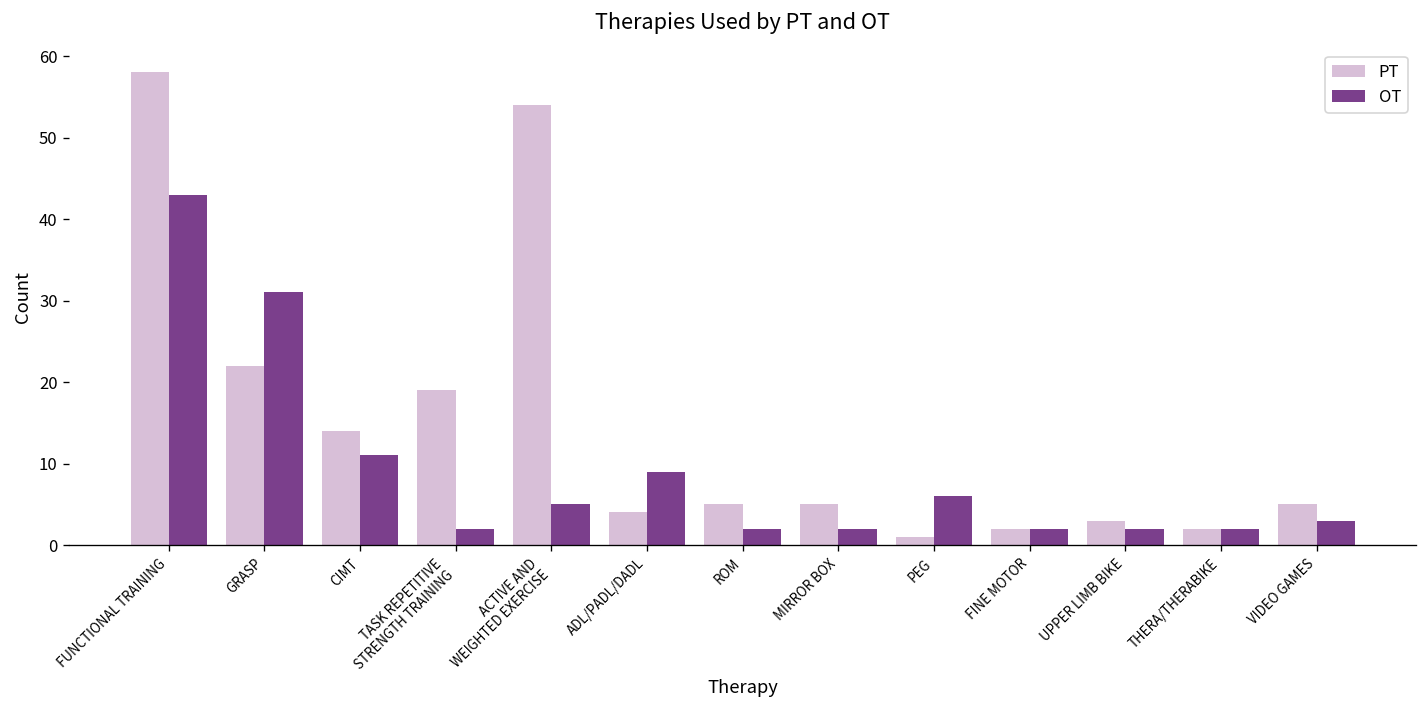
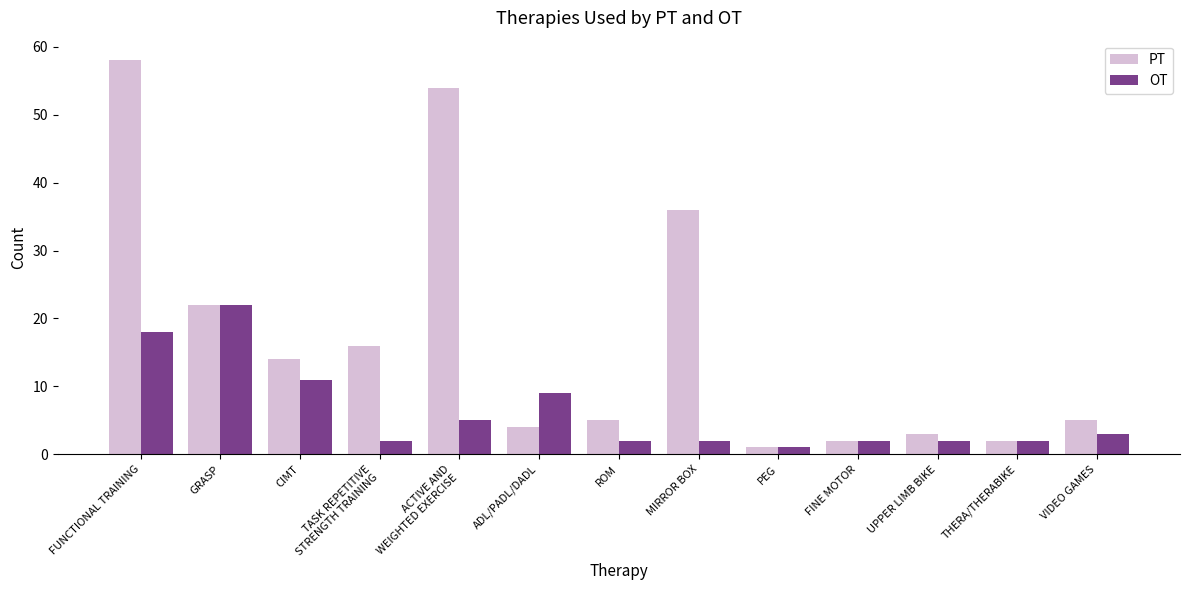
  {
    "PT": {
      "FUNCTIONAL TRAINING": 58,
      "GRASP": 22,
      "CIMT": 14,
-     "TASK REPETITIVE STRENGTH TRAINING": 19,
+     "TASK REPETITIVE STRENGTH TRAINING": 16,
      "ACTIVE AND WEIGHTED EXERCISE": 54,
      "ADL/PADL/DADL": 4,
      "ROM": 5,
-     "MIRROR BOX": 5,
+     "MIRROR BOX": 36,
      "PEG": 1,
      "FINE MOTOR": 2,
      "UPPER LIMB BIKE": 3,
      "THERA/THERABIKE": 2,
      "VIDEO GAMES": 5
    },
    "OT": {
-     "FUNCTIONAL TRAINING": 43,
-     "GRASP": 31,
+     "FUNCTIONAL TRAINING": 18,
+     "GRASP": 22,
      "CIMT": 11,
      "TASK REPETITIVE STRENGTH TRAINING": 2,
      "ACTIVE AND WEIGHTED EXERCISE": 5,
      "ADL/PADL/DADL": 9,
      "ROM": 2,
      "MIRROR BOX": 2,
-     "PEG": 6,
+     "PEG": 1,
      "FINE MOTOR": 2,
      "UPPER LIMB BIKE": 2,
      "THERA/THERABIKE": 2,
      "VIDEO GAMES": 3
    }
  }
